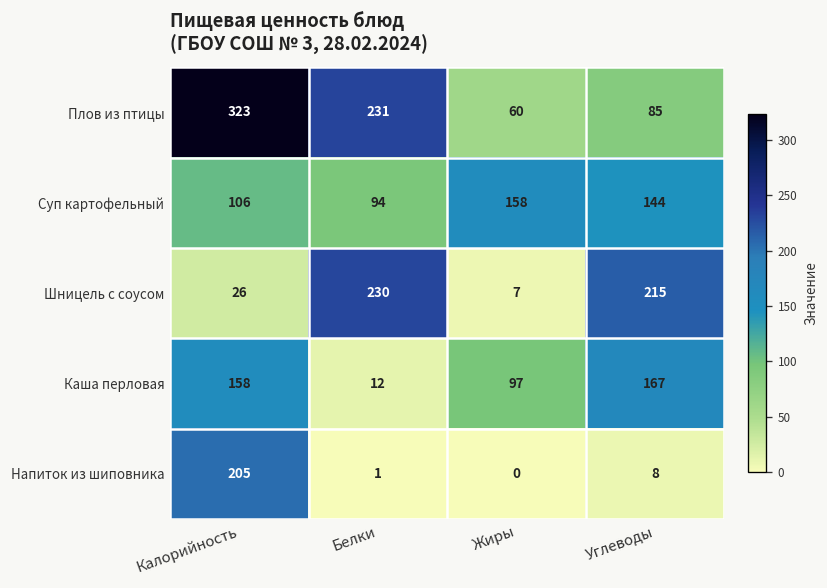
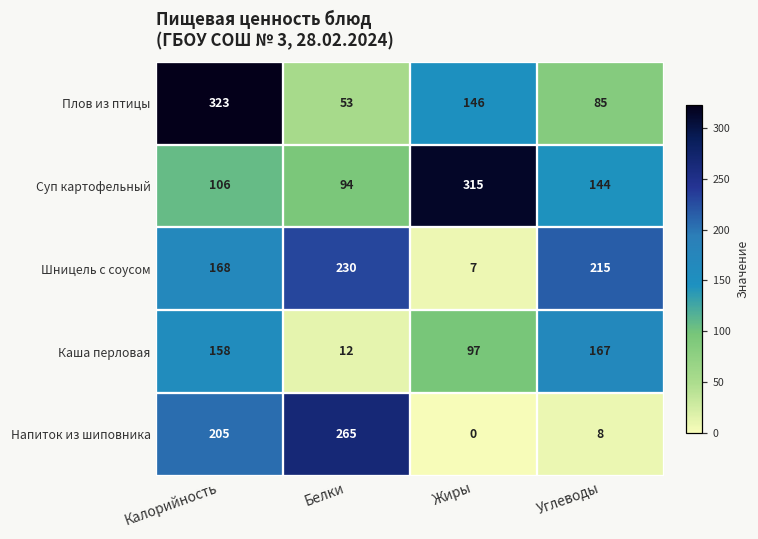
  {
    "Плов из птицы": {
      "Калорийность": 323,
-     "Белки": 231,
-     "Жиры": 60,
+     "Белки": 53,
+     "Жиры": 146,
      "Углеводы": 85
    },
    "Суп картофельный": {
      "Калорийность": 106,
      "Белки": 94,
-     "Жиры": 158,
+     "Жиры": 315,
      "Углеводы": 144
    },
    "Шницель с соусом": {
-     "Калорийность": 26,
+     "Калорийность": 168,
      "Белки": 230,
      "Жиры": 7,
      "Углеводы": 215
    },
    "Каша перловая": {
      "Калорийность": 158,
      "Белки": 12,
      "Жиры": 97,
      "Углеводы": 167
    },
    "Напиток из шиповника": {
      "Калорийность": 205,
-     "Белки": 1,
+     "Белки": 265,
      "Жиры": 0,
      "Углеводы": 8
    }
  }
